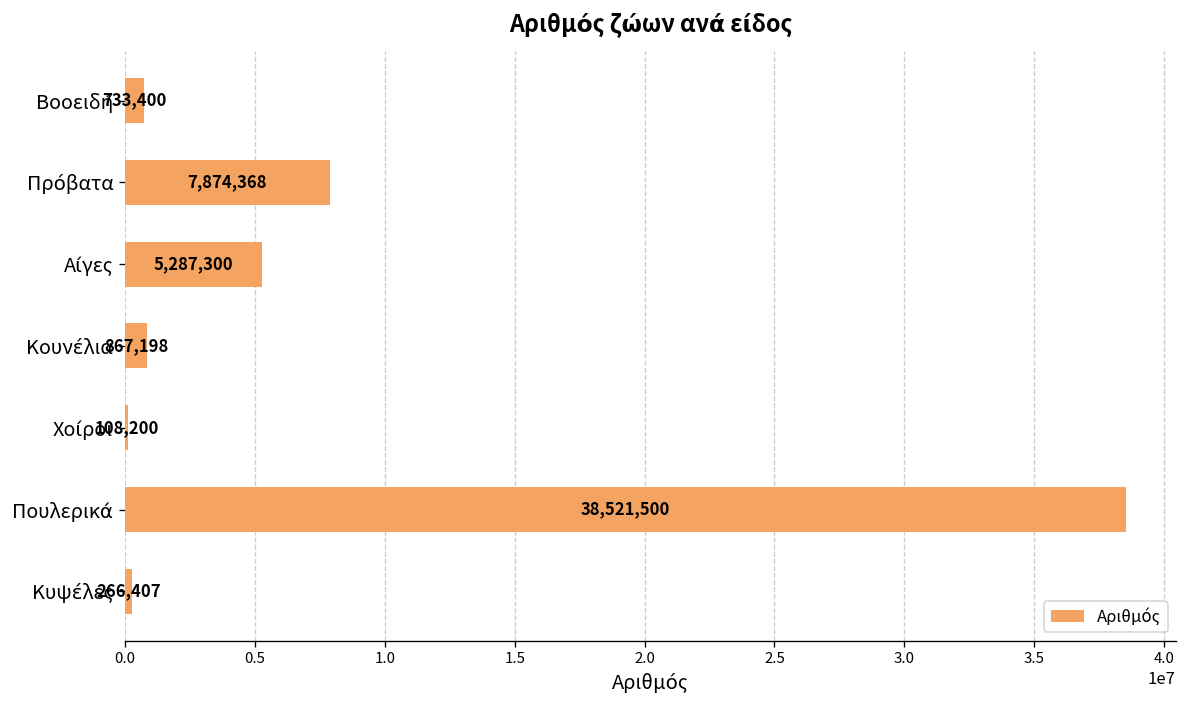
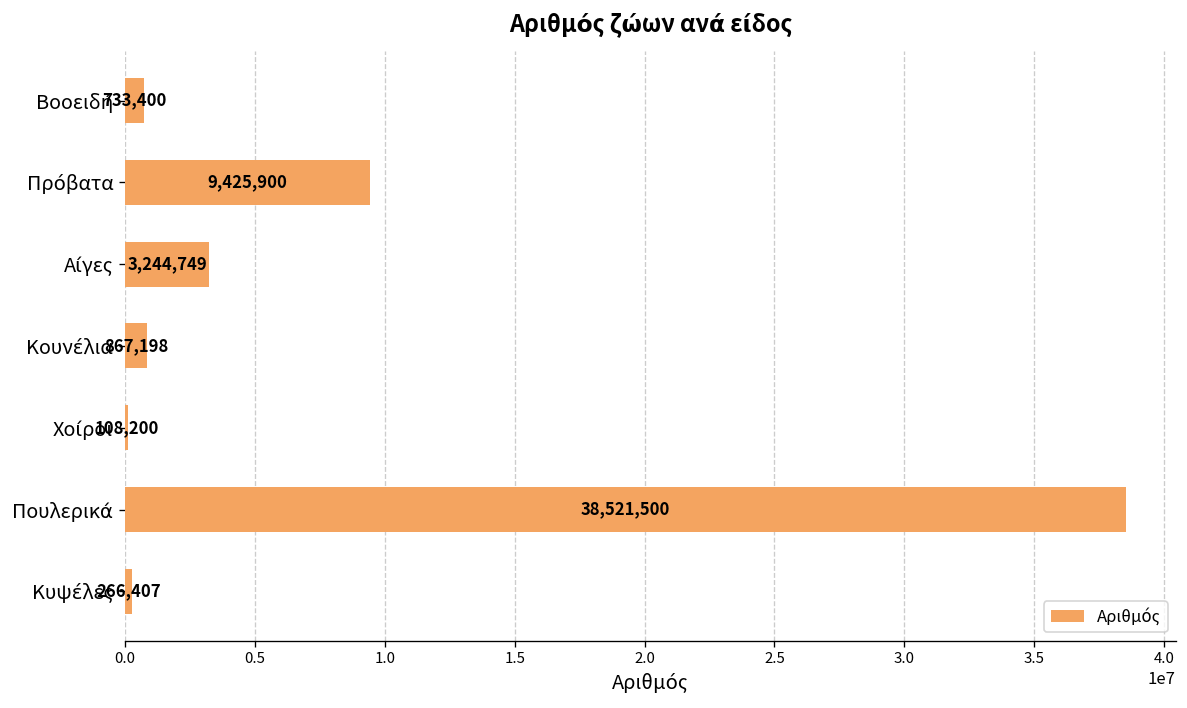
  {
    "Βοοειδή": "733,400",
-   "Πρόβατα": "7,874,368",
-   "Αίγες": "5,287,300",
+   "Πρόβατα": "9,425,900",
+   "Αίγες": "3,244,749",
    "Κουνέλια": "867,198",
    "Χοίροι": "108,200",
    "Πουλερικά": "38,521,500",
    "Κυψέλες": "266,407"
  }
